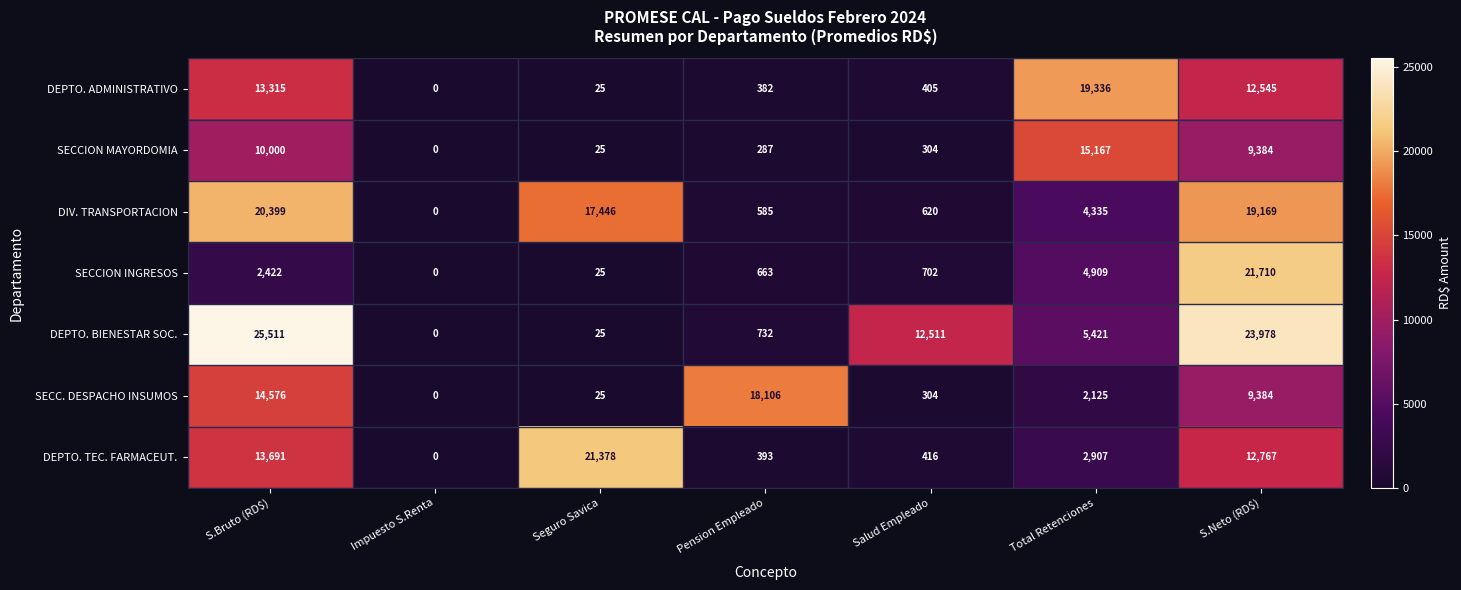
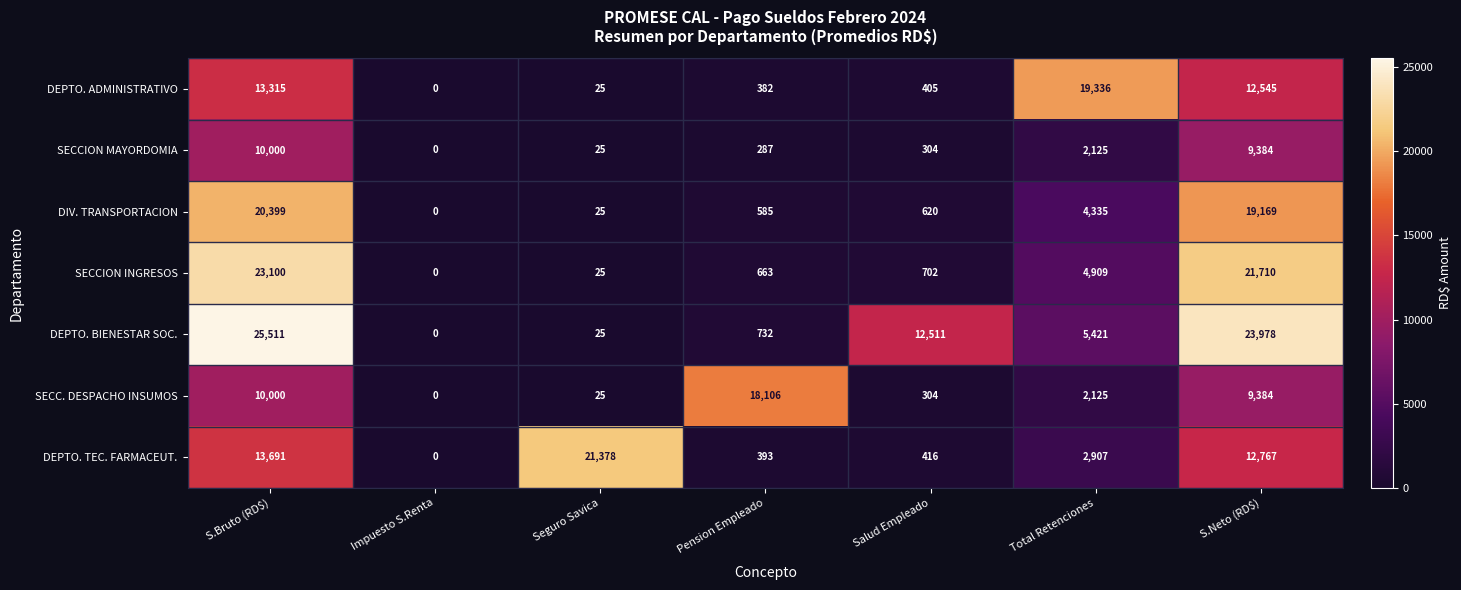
  {
    "DEPTO. ADMINISTRATIVO": {
      "S.Bruto (RD$)": "13,315",
      "Impuesto S.Renta": "0",
      "Seguro Savica": "25",
      "Pension Empleado": "382",
      "Salud Empleado": "405",
      "Total Retenciones": "19,336",
      "S.Neto (RD$)": "12,545"
    },
    "SECCION MAYORDOMIA": {
      "S.Bruto (RD$)": "10,000",
      "Impuesto S.Renta": "0",
      "Seguro Savica": "25",
      "Pension Empleado": "287",
      "Salud Empleado": "304",
-     "Total Retenciones": "15,167",
+     "Total Retenciones": "2,125",
      "S.Neto (RD$)": "9,384"
    },
    "DIV. TRANSPORTACION": {
      "S.Bruto (RD$)": "20,399",
      "Impuesto S.Renta": "0",
-     "Seguro Savica": "17,446",
+     "Seguro Savica": "25",
      "Pension Empleado": "585",
      "Salud Empleado": "620",
      "Total Retenciones": "4,335",
      "S.Neto (RD$)": "19,169"
    },
    "SECCION INGRESOS": {
-     "S.Bruto (RD$)": "2,422",
+     "S.Bruto (RD$)": "23,100",
      "Impuesto S.Renta": "0",
      "Seguro Savica": "25",
      "Pension Empleado": "663",
      "Salud Empleado": "702",
      "Total Retenciones": "4,909",
      "S.Neto (RD$)": "21,710"
    },
    "DEPTO. BIENESTAR SOC.": {
      "S.Bruto (RD$)": "25,511",
      "Impuesto S.Renta": "0",
      "Seguro Savica": "25",
      "Pension Empleado": "732",
      "Salud Empleado": "12,511",
      "Total Retenciones": "5,421",
      "S.Neto (RD$)": "23,978"
    },
    "SECC. DESPACHO INSUMOS": {
-     "S.Bruto (RD$)": "14,576",
+     "S.Bruto (RD$)": "10,000",
      "Impuesto S.Renta": "0",
      "Seguro Savica": "25",
      "Pension Empleado": "18,106",
      "Salud Empleado": "304",
      "Total Retenciones": "2,125",
      "S.Neto (RD$)": "9,384"
    },
    "DEPTO. TEC. FARMACEUT.": {
      "S.Bruto (RD$)": "13,691",
      "Impuesto S.Renta": "0",
      "Seguro Savica": "21,378",
      "Pension Empleado": "393",
      "Salud Empleado": "416",
      "Total Retenciones": "2,907",
      "S.Neto (RD$)": "12,767"
    }
  }
